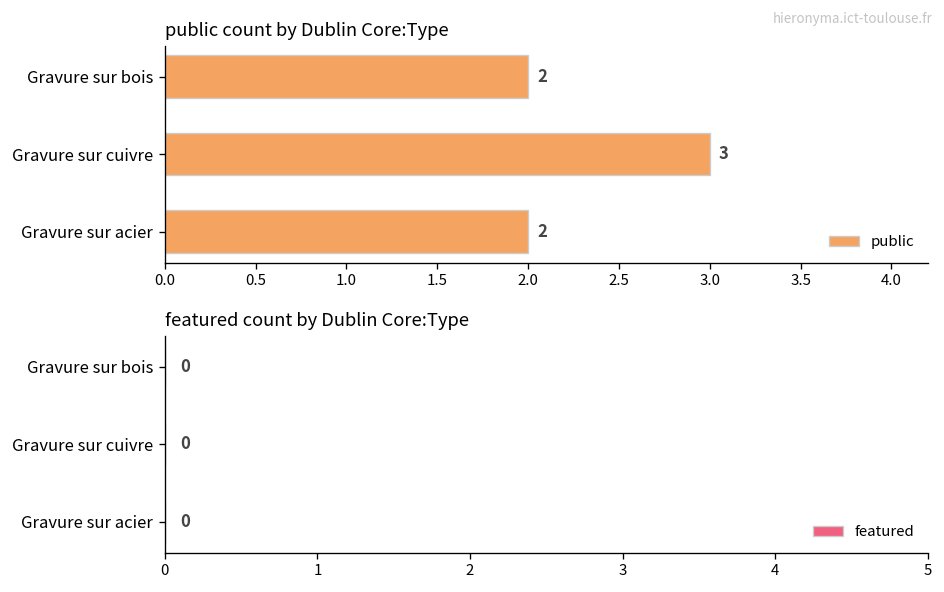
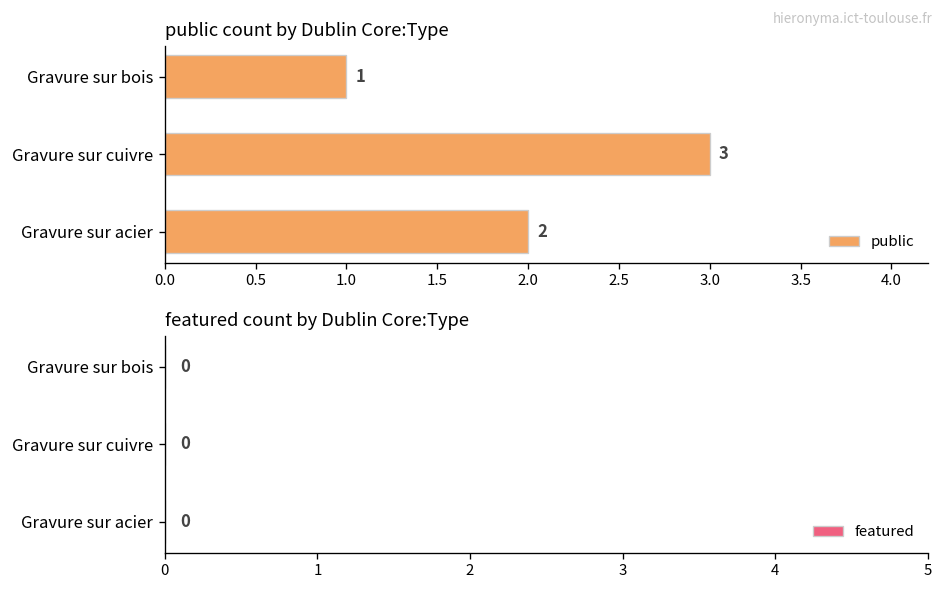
  {
    "public count by Dublin Core:Type": {
-     "Gravure sur bois": 2,
+     "Gravure sur bois": 1,
      "Gravure sur cuivre": 3,
      "Gravure sur acier": 2
    },
    "featured count by Dublin Core:Type": {
      "Gravure sur bois": 0,
      "Gravure sur cuivre": 0,
      "Gravure sur acier": 0
    }
  }
